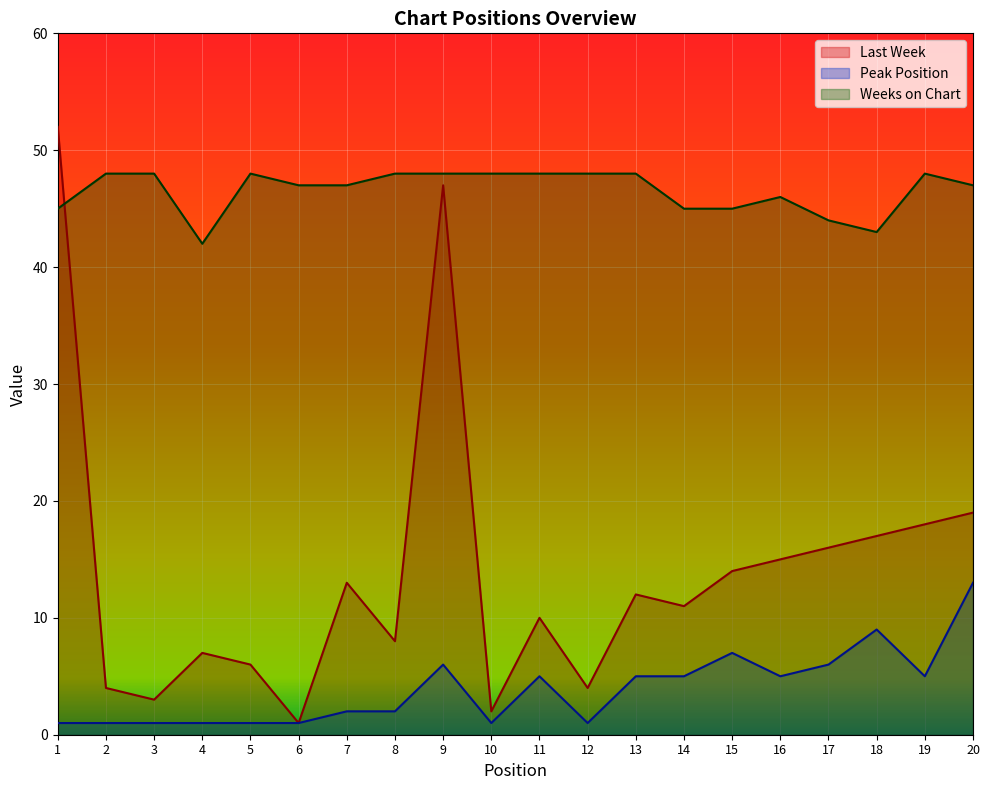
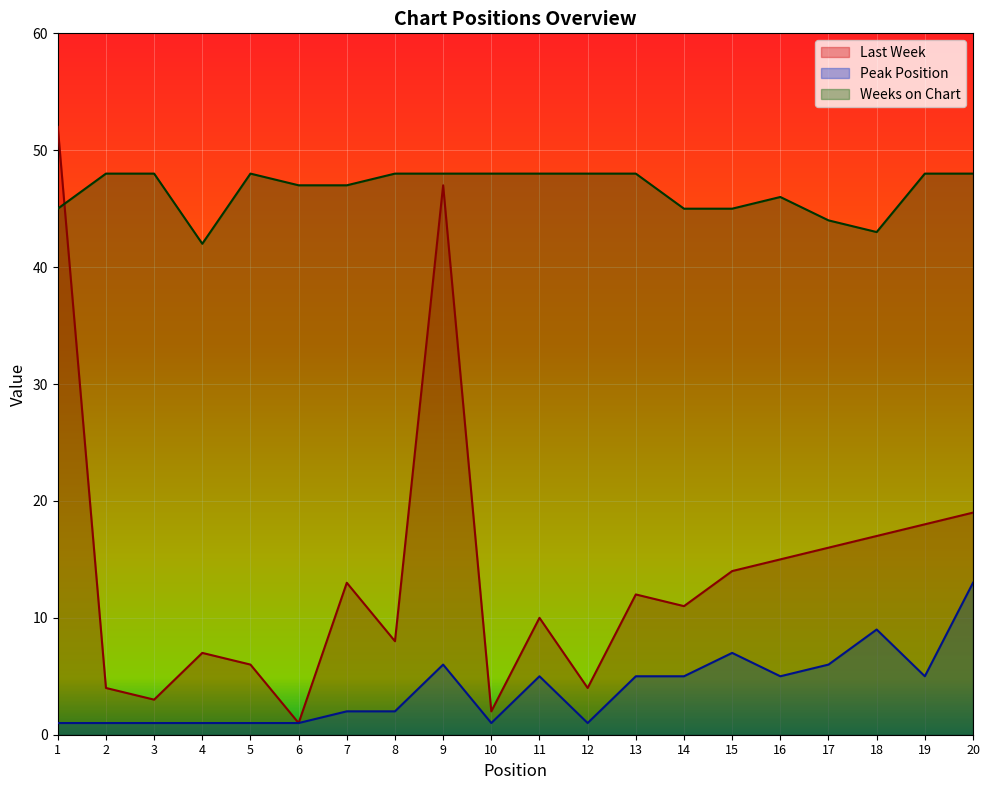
  {
    "Last Week": {
      "1": 52,
      "2": 4,
      "3": 3,
      "4": 7,
      "5": 6,
      "7": 13,
      "8": 8,
      "9": 47,
      "10": 2,
      "11": 10,
      "12": 4,
      "13": 12,
      "14": 11,
      "15": 14,
      "16": 15,
      "17": 16,
      "18": 17,
      "19": 18,
      "20": 19
    },
    "Peak Position": {
      "1": 1,
      "2": 1,
      "3": 1,
      "4": 1,
      "5": 1,
      "7": 2,
      "8": 2,
      "9": 6,
      "10": 1,
      "11": 5,
      "12": 1,
      "13": 5,
      "14": 5,
      "15": 7,
      "16": 5,
      "17": 6,
      "18": 9,
      "19": 5,
      "20": 13
    },
    "Weeks on Chart": {
      "1": 45,
      "2": 48,
      "3": 48,
      "4": 42,
      "5": 48,
      "6": 47,
      "7": 47,
      "8": 48,
      "9": 48,
      "10": 48,
      "11": 48,
      "12": 48,
      "13": 48,
      "14": 45,
      "15": 45,
      "16": 46,
      "17": 44,
      "18": 43,
      "19": 48,
-     "20": 47
+     "20": 48
    }
  }
